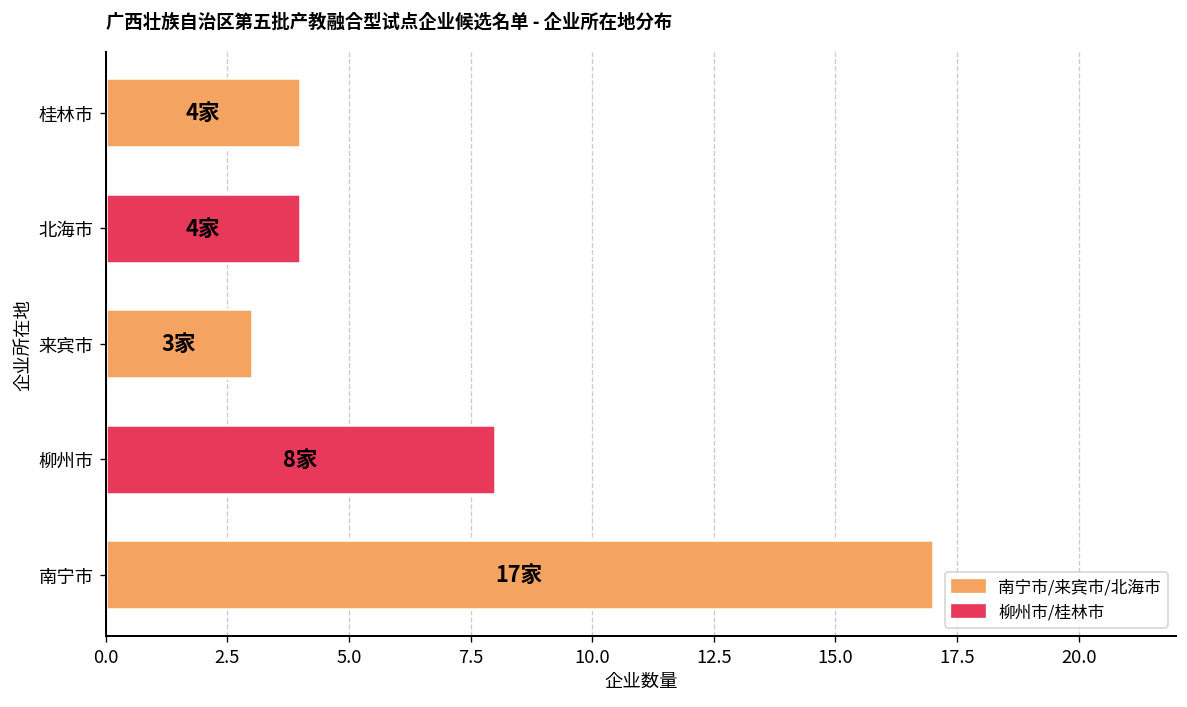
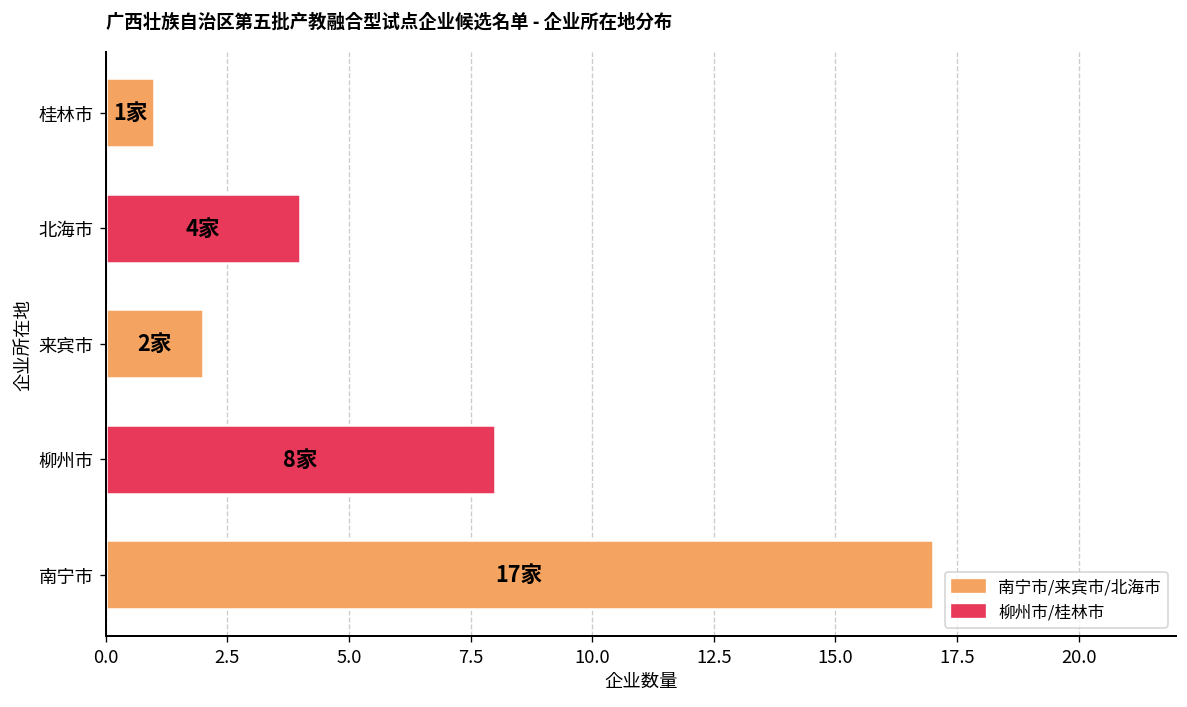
  {
-   "桂林市": "4家",
+   "桂林市": "1家",
    "北海市": "4家",
-   "来宾市": "3家",
+   "来宾市": "2家",
    "柳州市": "8家",
    "南宁市": "17家"
  }
